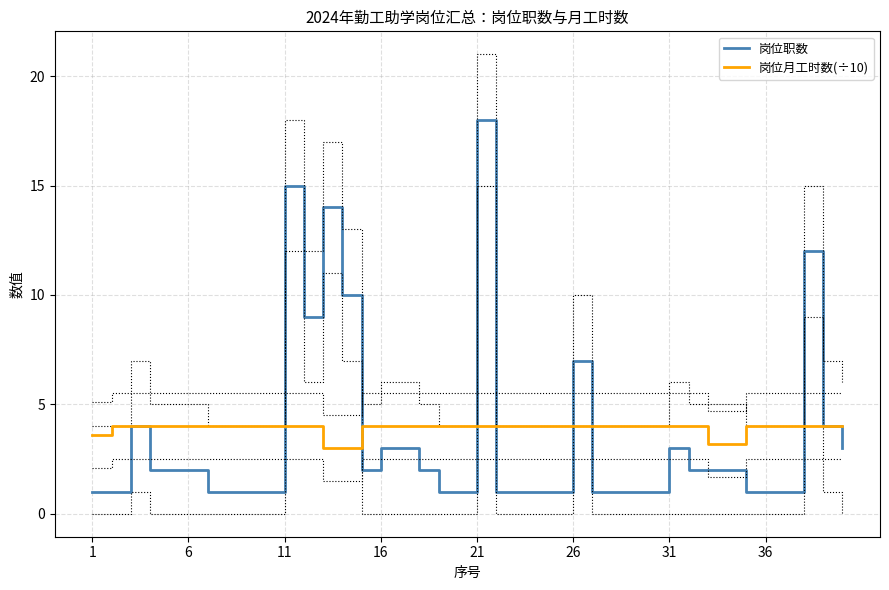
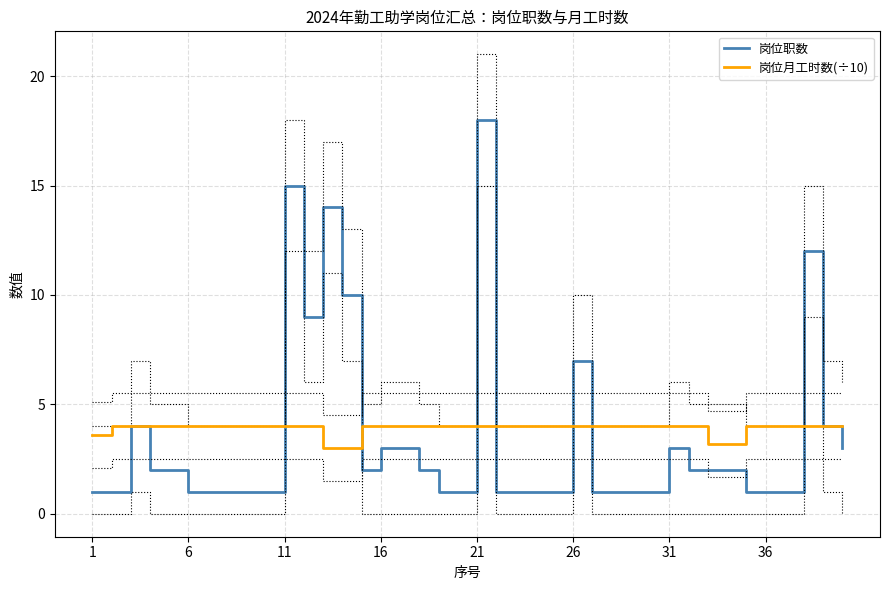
  {
    "岗位职数": {
      "1": 1,
-     "6": 2,
+     "6": 1,
      "11": 15,
      "16": 3,
      "21": 18,
      "26": 7,
      "31": 3,
      "36": 1
    },
    "岗位月工时数(÷10)": {
      "1": 3.6,
      "11": 4,
      "16": 4,
      "21": 4,
      "31": 4
    }
  }
